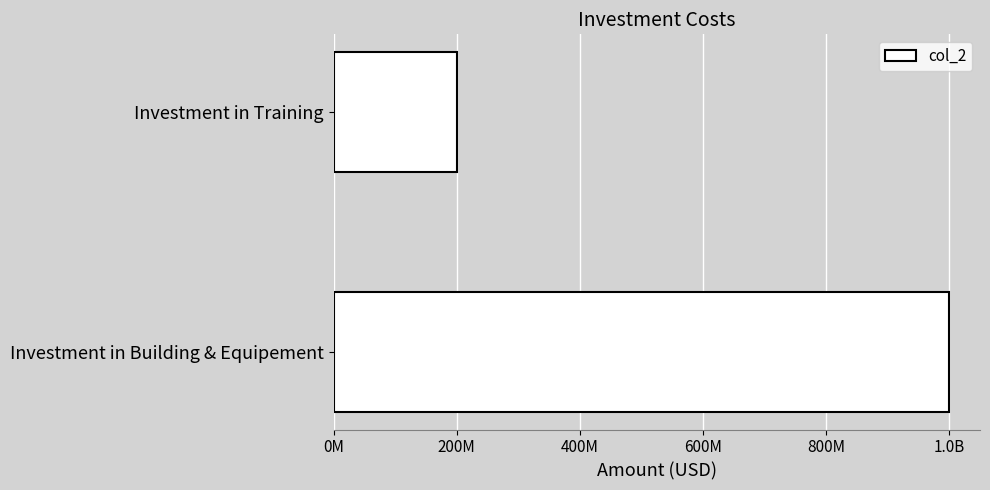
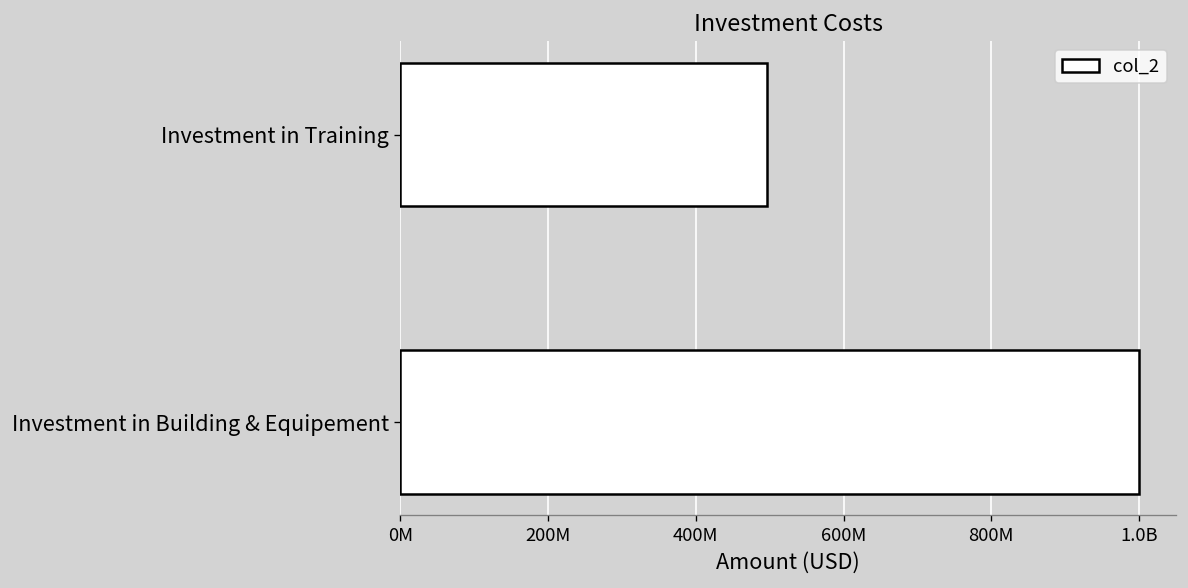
  {
-   "Investment in Training": 200000000,
+   "Investment in Training": 500000000,
    "Investment in Building & Equipement": 1000000000
  }
